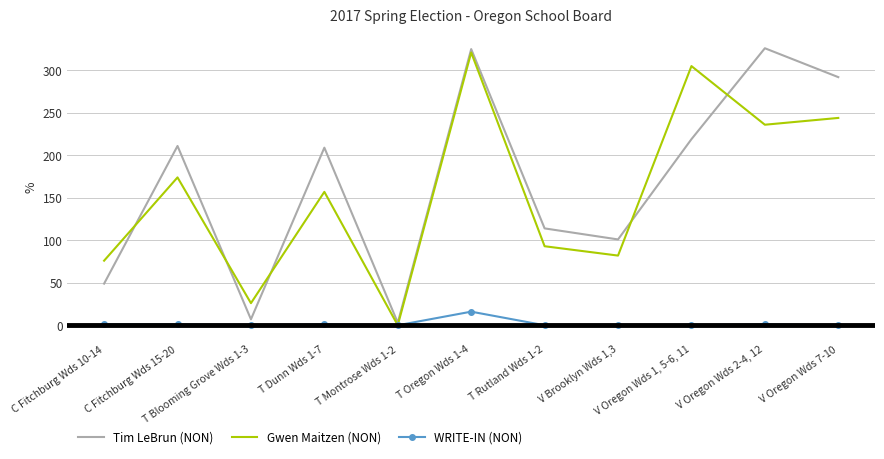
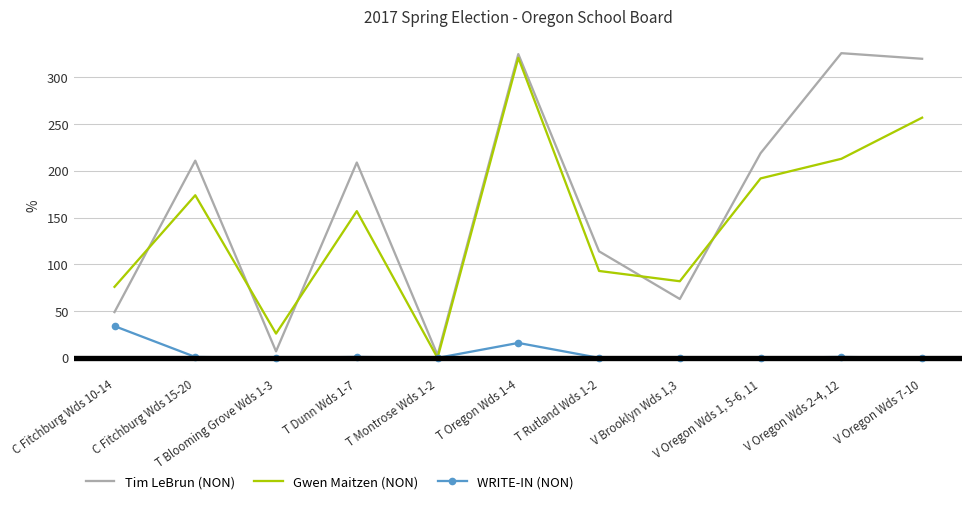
  {
    "Tim LeBrun (NON)": {
      "C Fitchburg Wds 10-14": 50,
      "C Fitchburg Wds 15-20": 210,
      "T Blooming Grove Wds 1-3": 10,
      "T Dunn Wds 1-7": 210,
      "T Montrose Wds 1-2": 0,
      "T Oregon Wds 1-4": 330,
      "T Rutland Wds 1-2": 110,
-     "V Brooklyn Wds 1,3": 100,
+     "V Brooklyn Wds 1,3": 60,
      "V Oregon Wds 1, 5-6, 11": 220,
      "V Oregon Wds 2-4, 12": 330,
-     "V Oregon Wds 7-10": 290
+     "V Oregon Wds 7-10": 320
    },
    "Gwen Maitzen (NON)": {
      "C Fitchburg Wds 10-14": 80,
      "C Fitchburg Wds 15-20": 170,
      "T Blooming Grove Wds 1-3": 30,
      "T Dunn Wds 1-7": 160,
      "T Oregon Wds 1-4": 320,
      "T Rutland Wds 1-2": 90,
      "V Brooklyn Wds 1,3": 80,
-     "V Oregon Wds 1, 5-6, 11": 310,
-     "V Oregon Wds 2-4, 12": 240,
-     "V Oregon Wds 7-10": 240
+     "V Oregon Wds 1, 5-6, 11": 190,
+     "V Oregon Wds 2-4, 12": 210,
+     "V Oregon Wds 7-10": 260
    },
    "WRITE-IN (NON)": {
-     "C Fitchburg Wds 10-14": 0,
+     "C Fitchburg Wds 10-14": 30,
      "C Fitchburg Wds 15-20": 0,
      "T Blooming Grove Wds 1-3": 0,
      "T Dunn Wds 1-7": 0,
      "T Oregon Wds 1-4": 20,
      "T Rutland Wds 1-2": 0,
      "V Brooklyn Wds 1,3": 0,
      "V Oregon Wds 1, 5-6, 11": 0,
      "V Oregon Wds 2-4, 12": 0,
      "V Oregon Wds 7-10": 0
    }
  }
